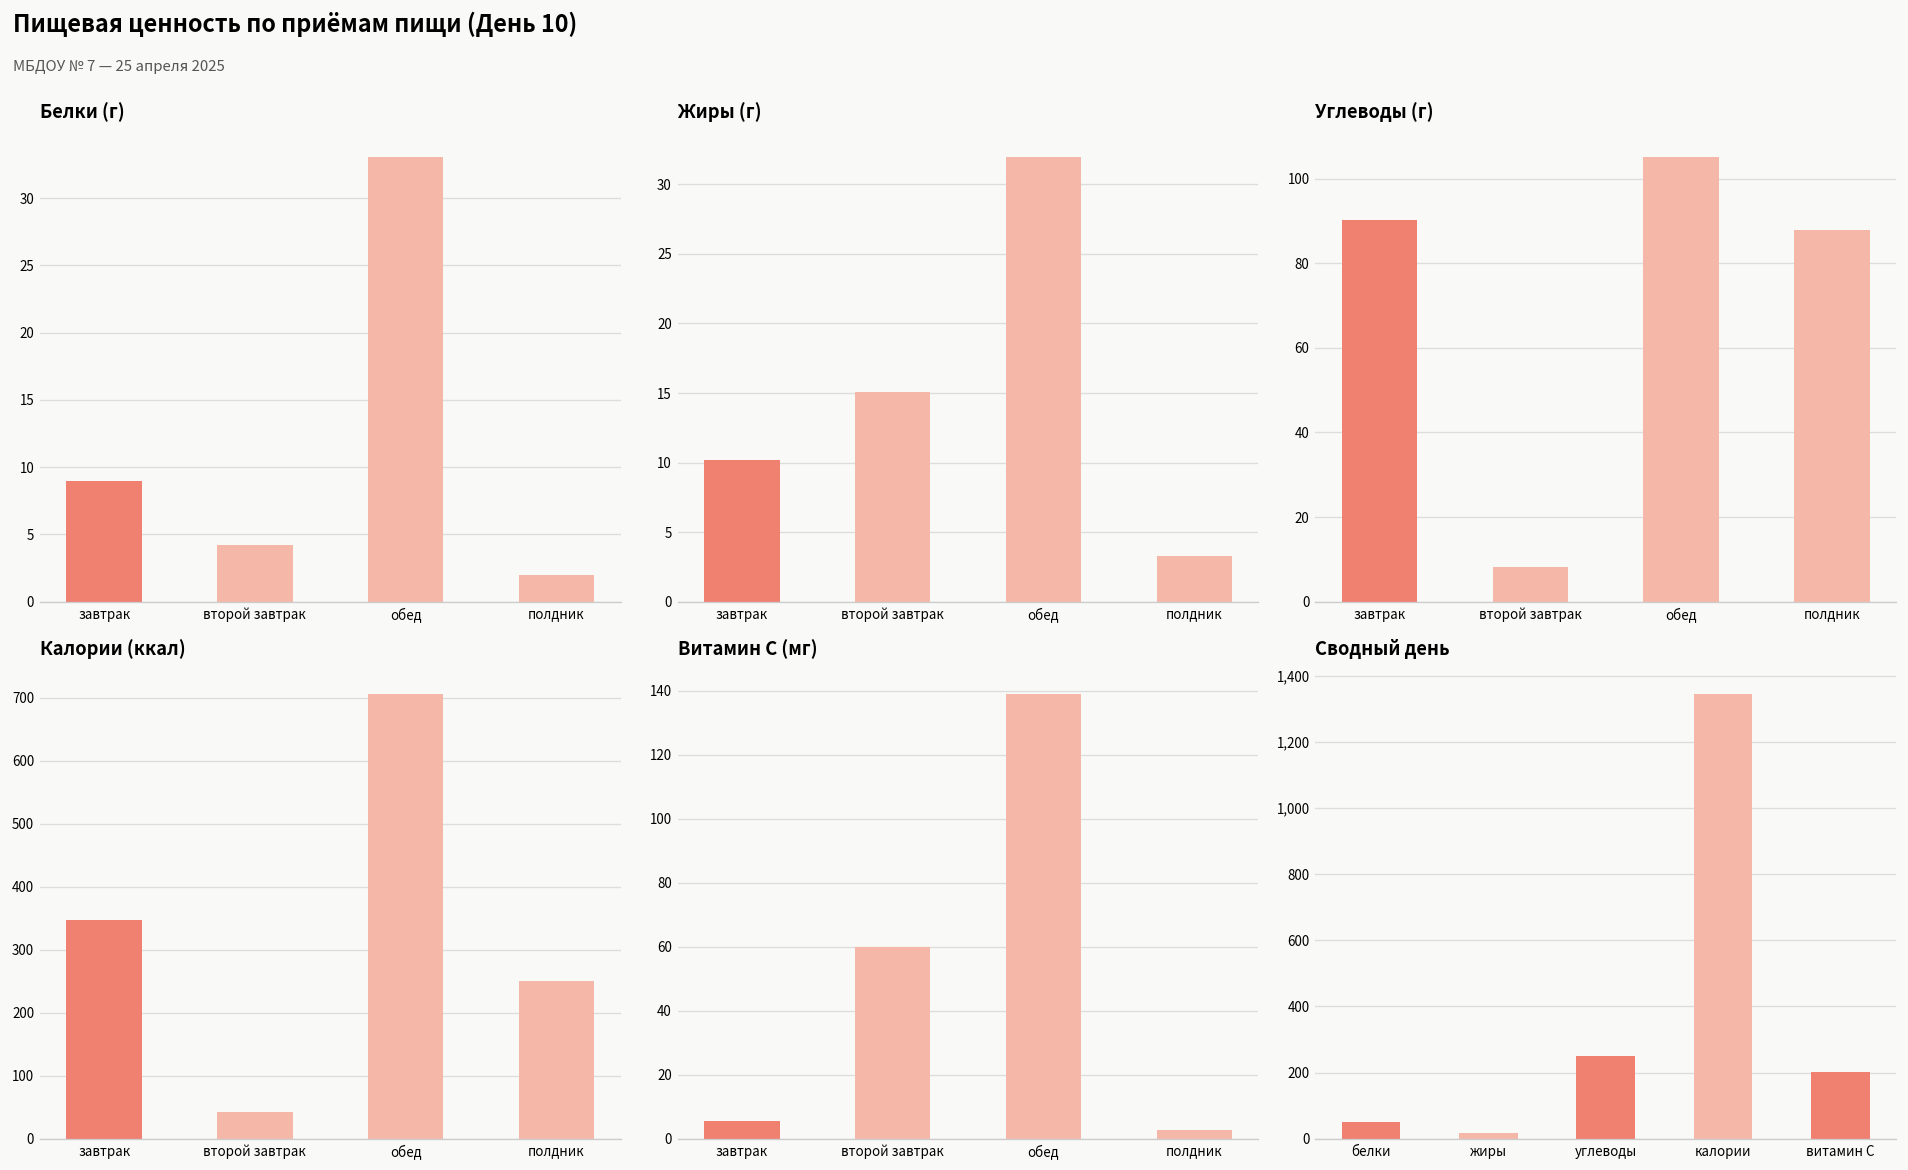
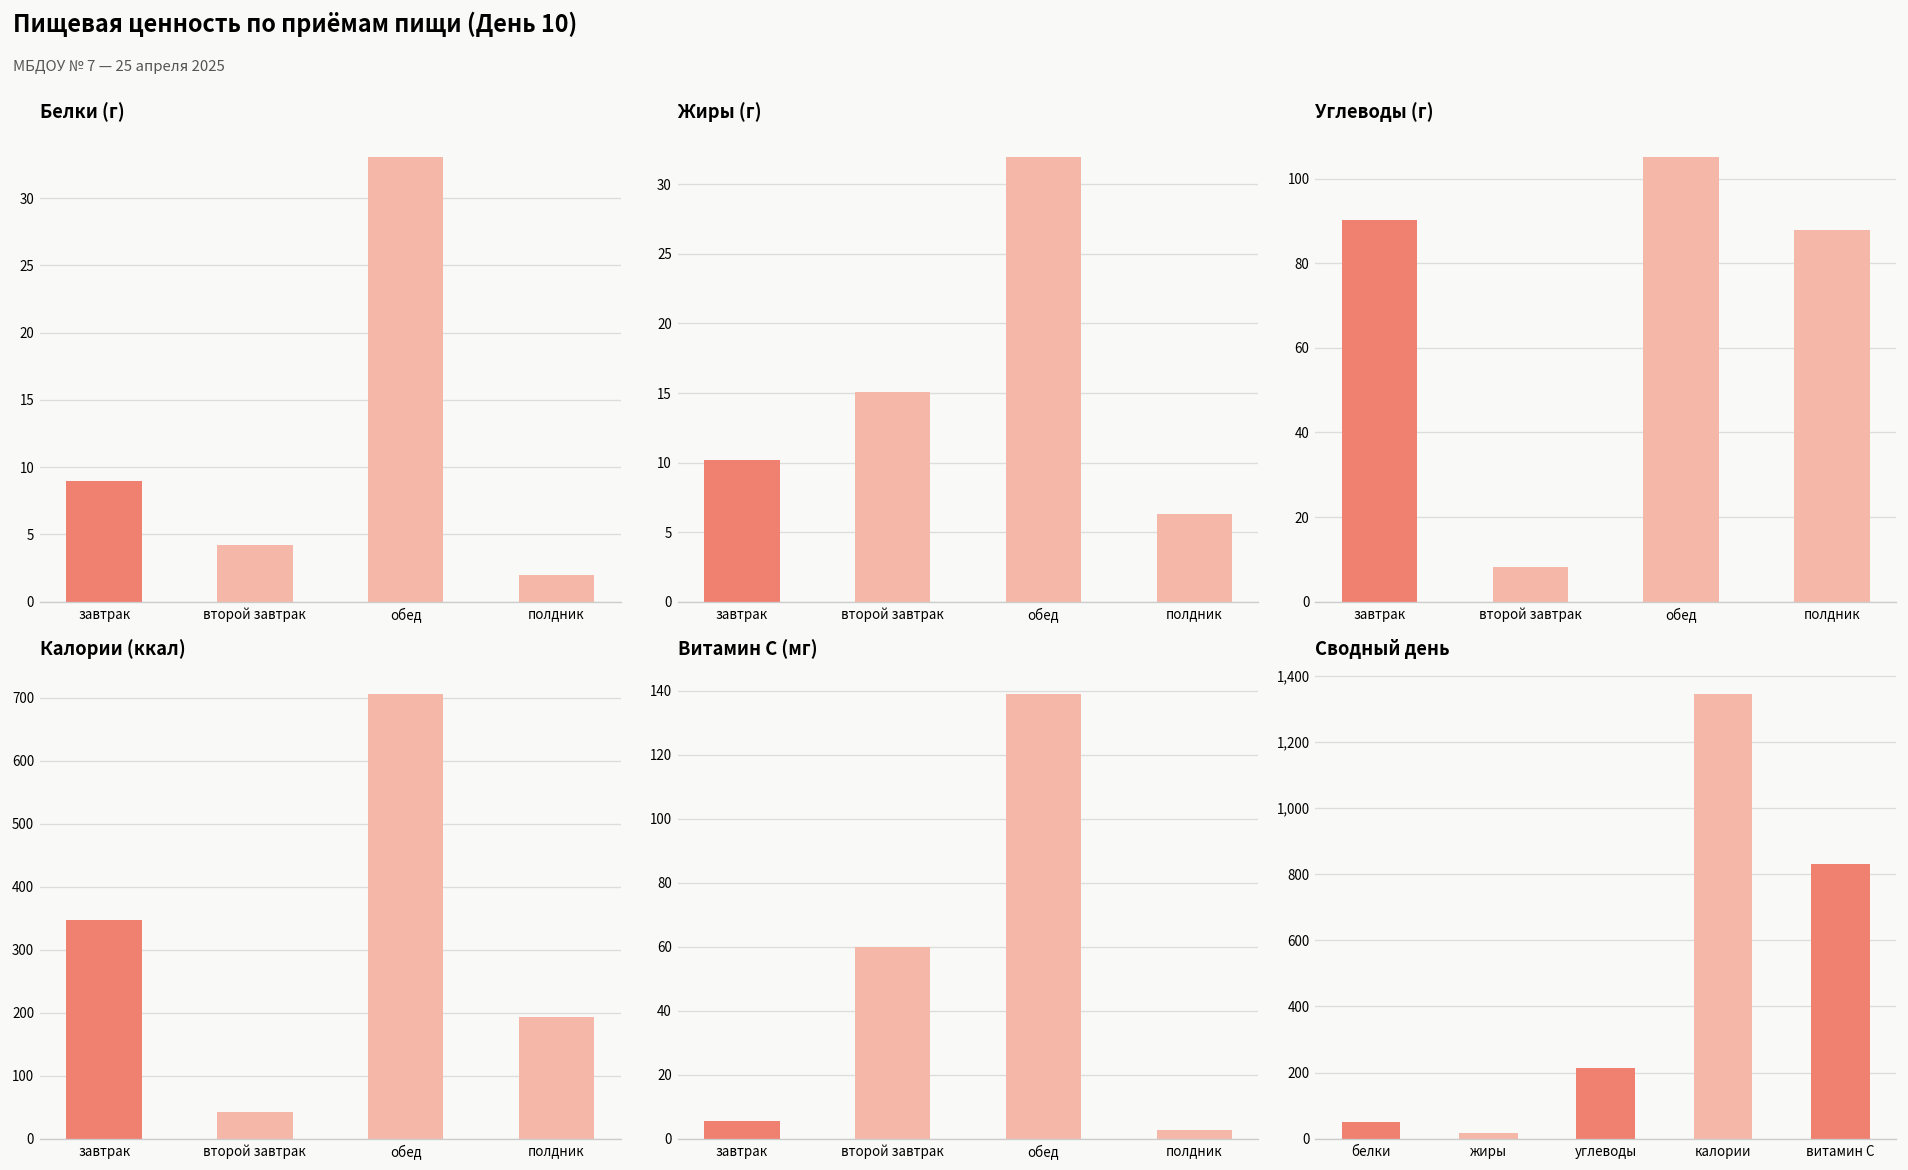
  {
    "Белки (г)": {
      "завтрак": "9.0",
      "второй завтрак": "4.2",
      "обед": "33.1",
      "полдник": "2.0"
    },
    "Жиры (г)": {
      "завтрак": "10.2",
      "второй завтрак": "15.1",
      "обед": "32.0",
-     "полдник": "3.3"
+     "полдник": "6.3"
    },
    "Углеводы (г)": {
      "завтрак": "90",
      "второй завтрак": "8",
      "обед": "105",
      "полдник": "88"
    },
    "Калории (ккал)": {
      "завтрак": "350",
      "второй завтрак": "40",
      "обед": "710",
-     "полдник": "250"
+     "полдник": "190"
    },
    "Витамин С (мг)": {
      "завтрак": "6",
      "второй завтрак": "60",
      "обед": "139",
      "полдник": "3"
    },
    "Сводный день": {
      "белки": "50",
      "жиры": "20",
-     "углеводы": "250",
+     "углеводы": "210",
      "калории": "1,350",
-     "витамин С": "200"
+     "витамин С": "830"
    }
  }
